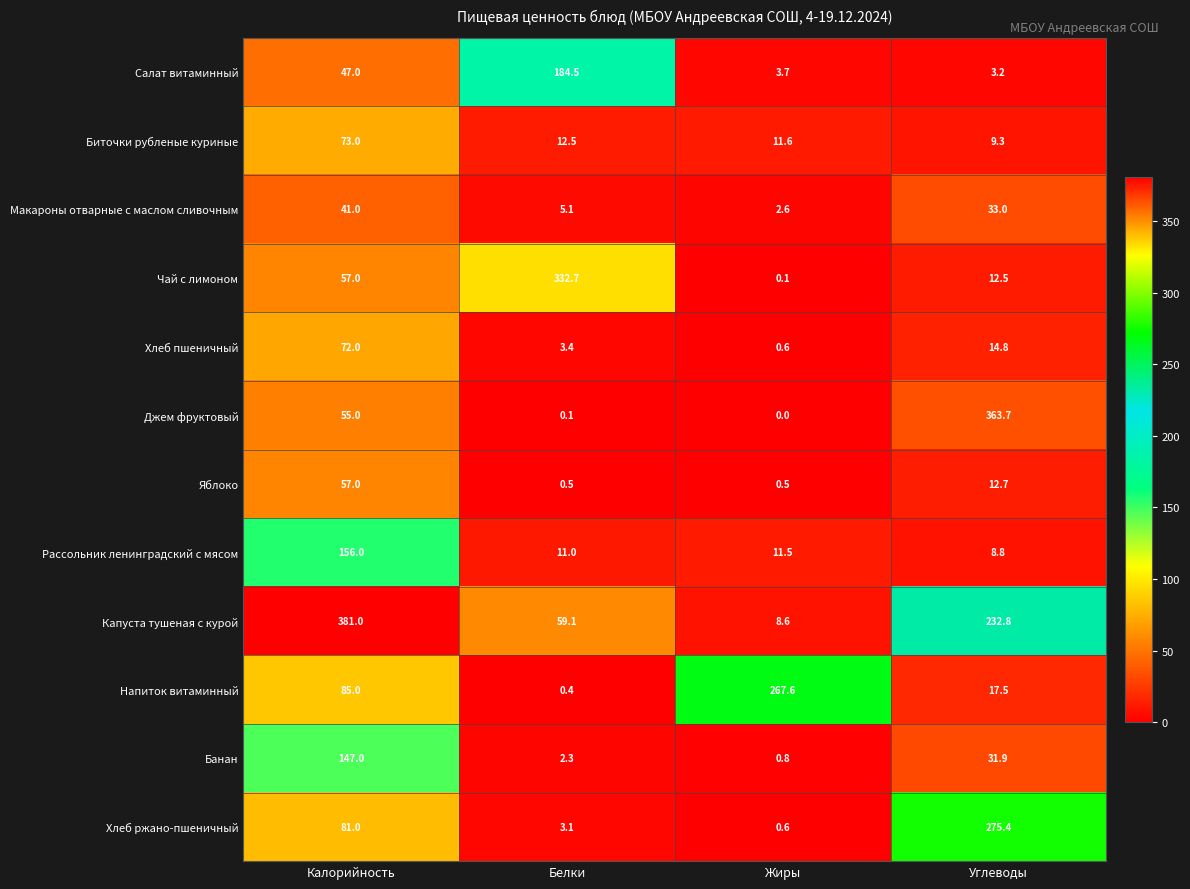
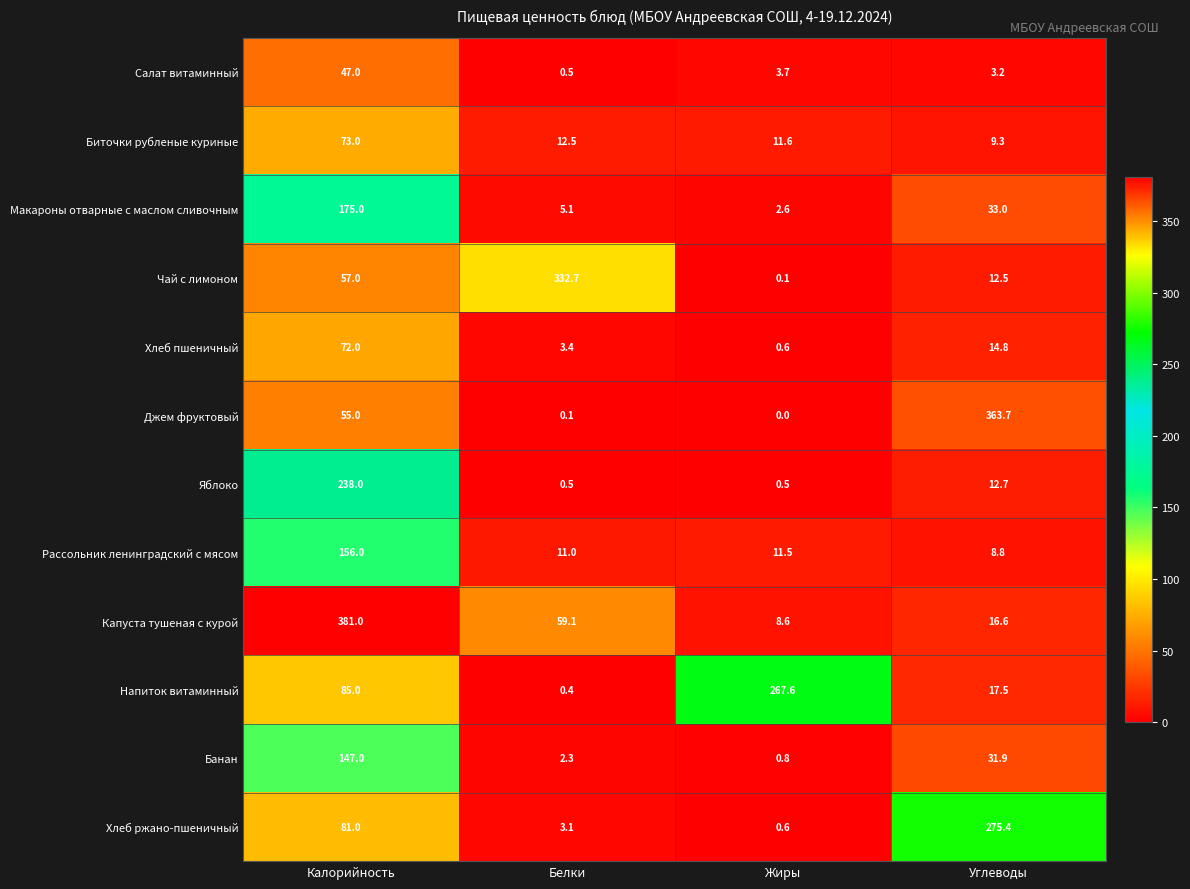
  {
    "Салат витаминный": {
      "Калорийность": 47.0,
-     "Белки": 184.5,
+     "Белки": 0.5,
      "Жиры": 3.7,
      "Углеводы": 3.2
    },
    "Биточки рубленые куриные": {
      "Калорийность": 73.0,
      "Белки": 12.5,
      "Жиры": 11.6,
      "Углеводы": 9.3
    },
    "Макароны отварные с маслом сливочным": {
-     "Калорийность": 41.0,
+     "Калорийность": 175.0,
      "Белки": 5.1,
      "Жиры": 2.6,
      "Углеводы": 33.0
    },
    "Чай с лимоном": {
      "Калорийность": 57.0,
      "Белки": 332.7,
      "Жиры": 0.1,
      "Углеводы": 12.5
    },
    "Хлеб пшеничный": {
      "Калорийность": 72.0,
      "Белки": 3.4,
      "Жиры": 0.6,
      "Углеводы": 14.8
    },
    "Джем фруктовый": {
      "Калорийность": 55.0,
      "Белки": 0.1,
      "Жиры": 0.0,
      "Углеводы": 363.7
    },
    "Яблоко": {
-     "Калорийность": 57.0,
+     "Калорийность": 238.0,
      "Белки": 0.5,
      "Жиры": 0.5,
      "Углеводы": 12.7
    },
    "Рассольник ленинградский с мясом": {
      "Калорийность": 156.0,
      "Белки": 11.0,
      "Жиры": 11.5,
      "Углеводы": 8.8
    },
    "Капуста тушеная с курой": {
      "Калорийность": 381.0,
      "Белки": 59.1,
      "Жиры": 8.6,
-     "Углеводы": 232.8
+     "Углеводы": 16.6
    },
    "Напиток витаминный": {
      "Калорийность": 85.0,
      "Белки": 0.4,
      "Жиры": 267.6,
      "Углеводы": 17.5
    },
    "Банан": {
      "Калорийность": 147.0,
      "Белки": 2.3,
      "Жиры": 0.8,
      "Углеводы": 31.9
    },
    "Хлеб ржано-пшеничный": {
      "Калорийность": 81.0,
      "Белки": 3.1,
      "Жиры": 0.6,
      "Углеводы": 275.4
    }
  }
